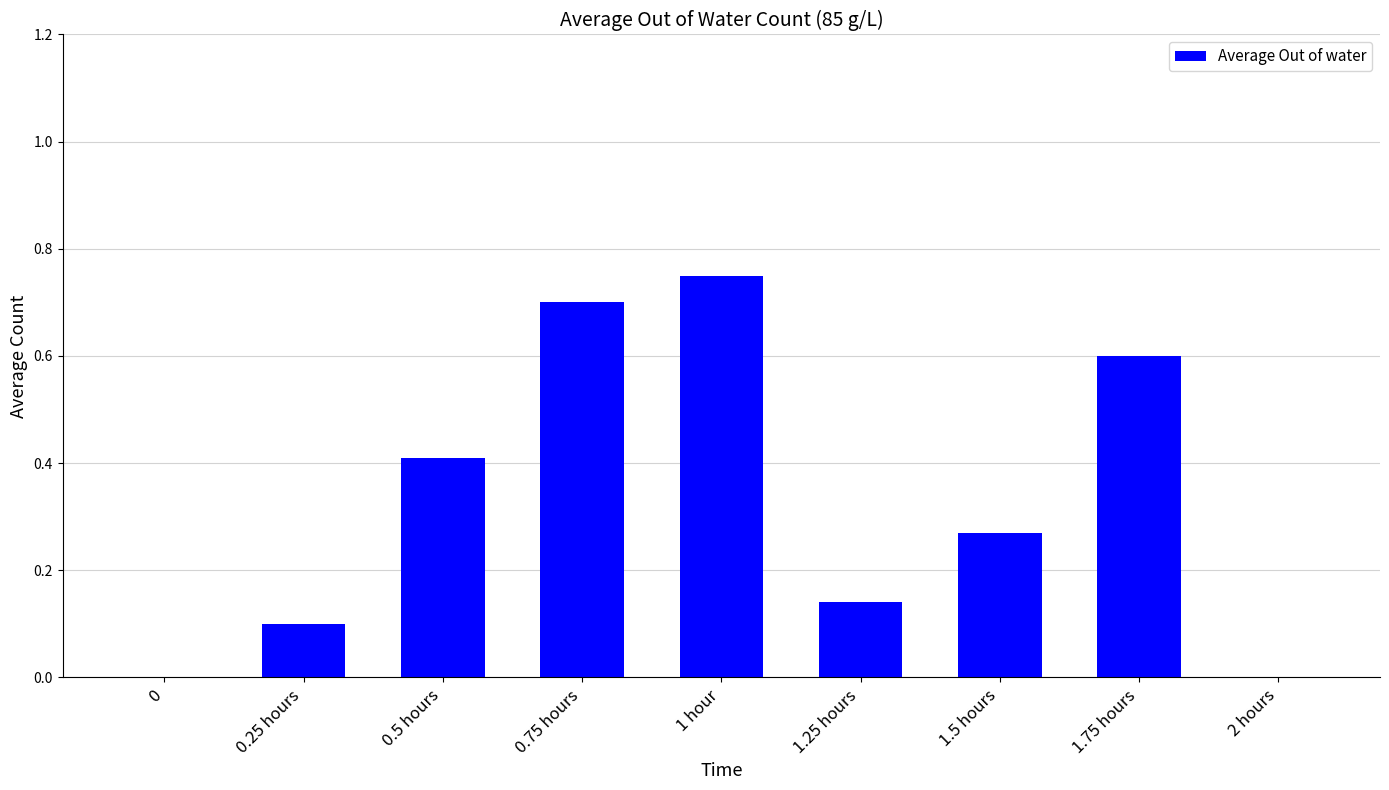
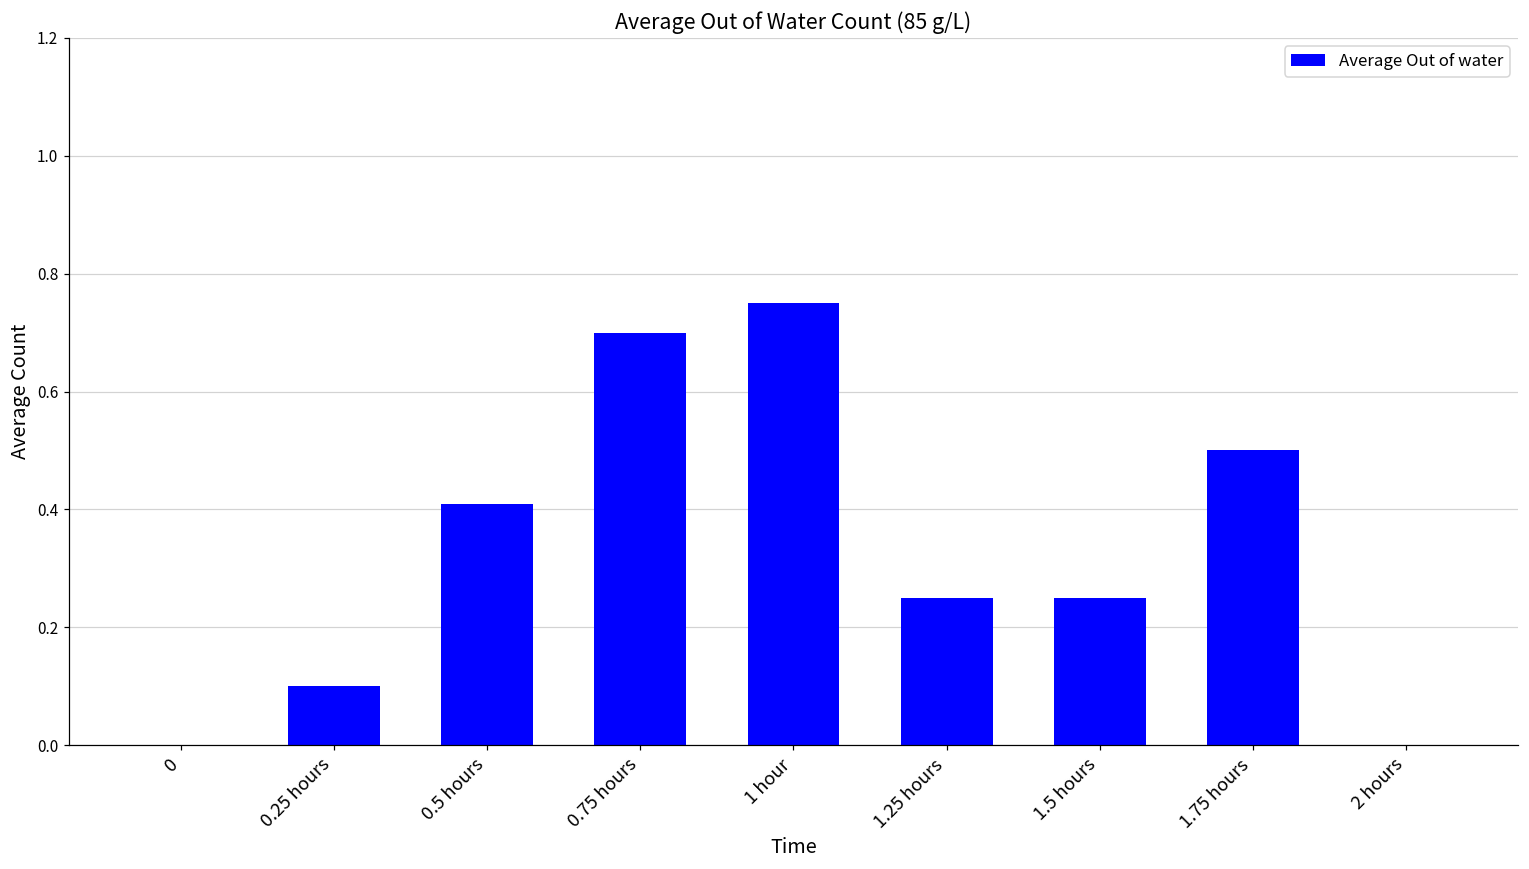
  {
    "0": 0.00,
    "0.25 hours": 0.10,
    "0.5 hours": 0.41,
    "0.75 hours": 0.70,
    "1 hour": 0.75,
-   "1.25 hours": 0.14,
-   "1.5 hours": 0.27,
-   "1.75 hours": 0.6,
+   "1.25 hours": 0.25,
+   "1.5 hours": 0.25,
+   "1.75 hours": 0.5,
    "2 hours": 0.00
  }
